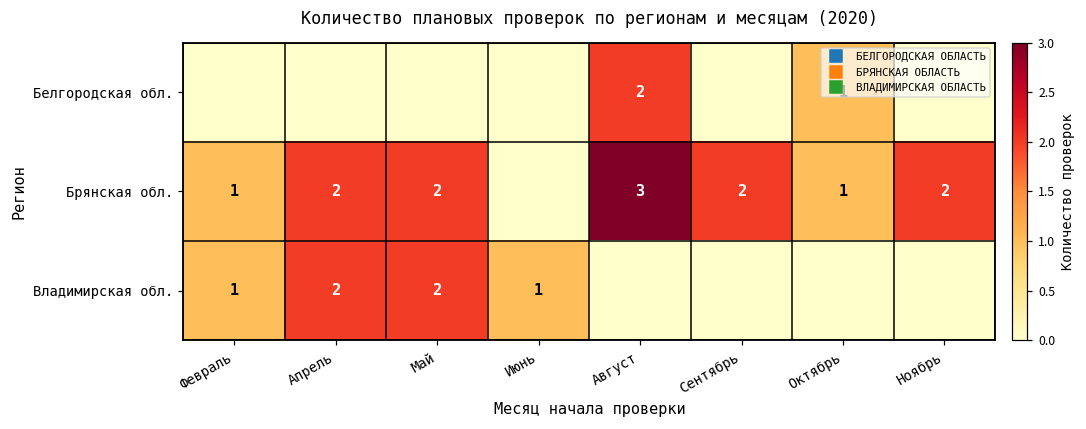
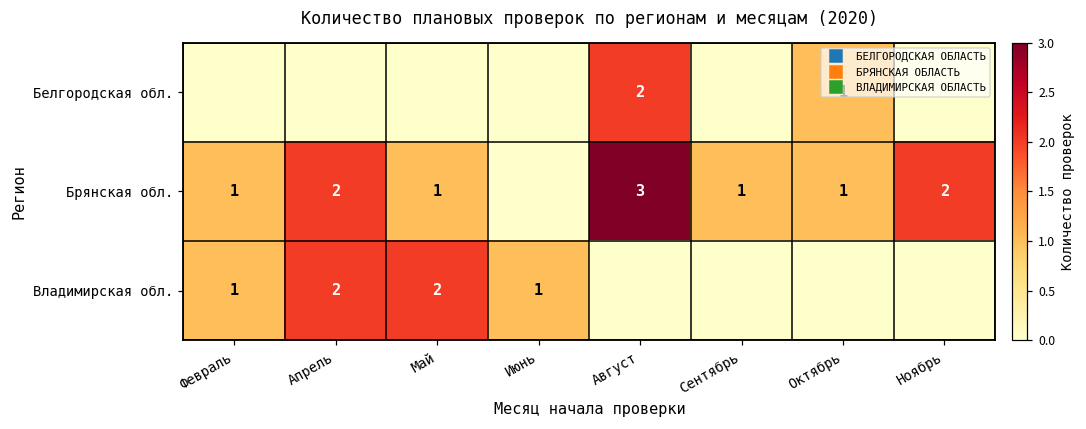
  {
    "Белгородская обл.": {
      "Август": 2
    },
    "Брянская обл.": {
      "Февраль": 1,
      "Апрель": 2,
-     "Май": 2,
+     "Май": 1,
      "Август": 3,
-     "Сентябрь": 2,
+     "Сентябрь": 1,
      "Октябрь": 1,
      "Ноябрь": 2
    },
    "Владимирская обл.": {
      "Февраль": 1,
      "Апрель": 2,
      "Май": 2,
      "Июнь": 1
    }
  }
